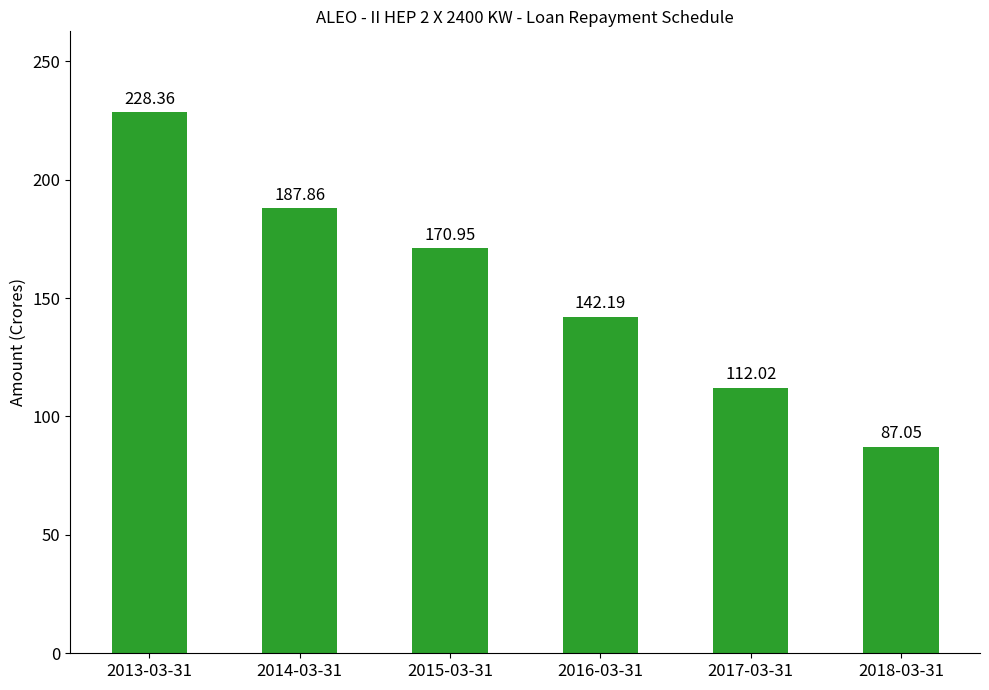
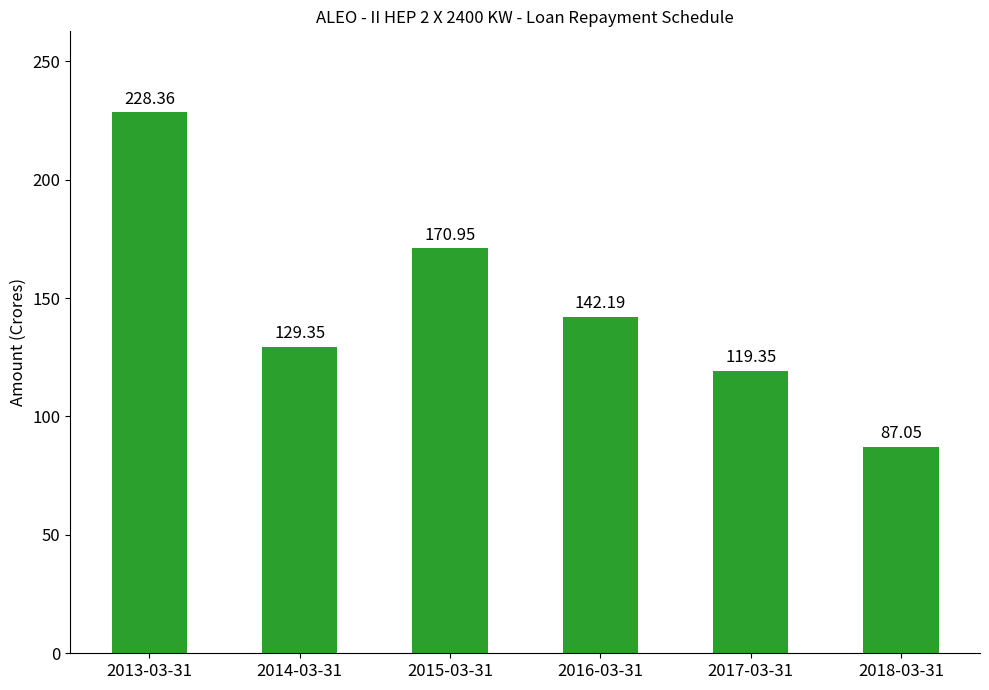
  {
    "2013-03-31": 228.36,
-   "2014-03-31": 187.86,
+   "2014-03-31": 129.35,
    "2015-03-31": 170.95,
    "2016-03-31": 142.19,
-   "2017-03-31": 112.02,
+   "2017-03-31": 119.35,
    "2018-03-31": 87.05
  }
